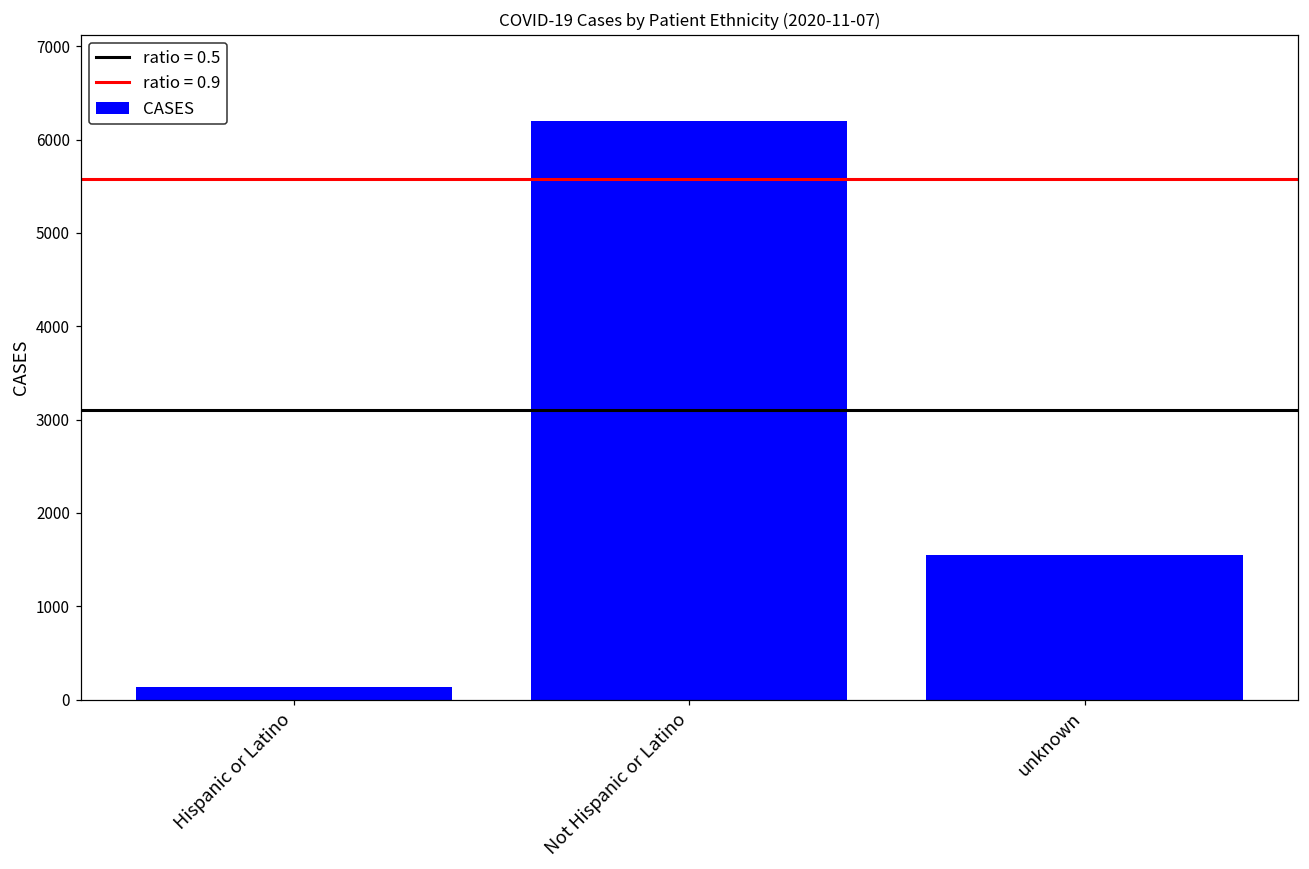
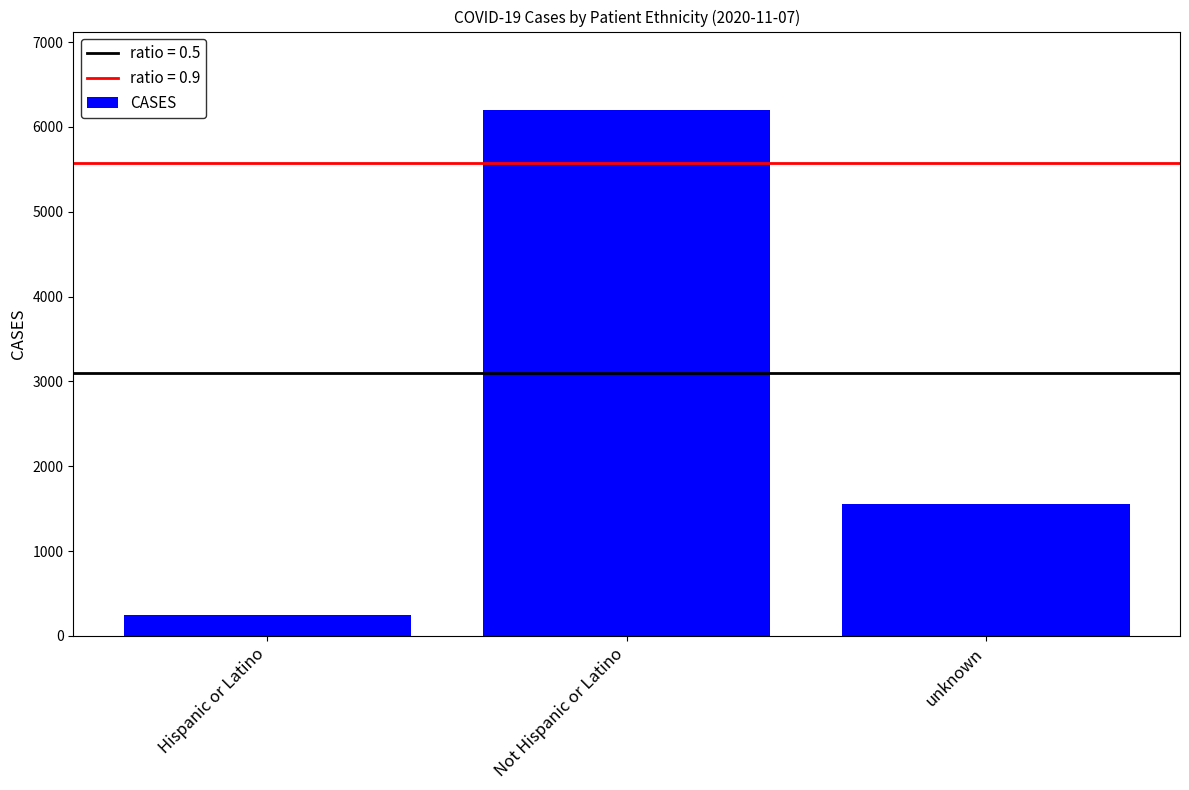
  {
-   "Hispanic or Latino": 100,
+   "Hispanic or Latino": 200,
    "Not Hispanic or Latino": 6200,
    "unknown": 1600
  }
